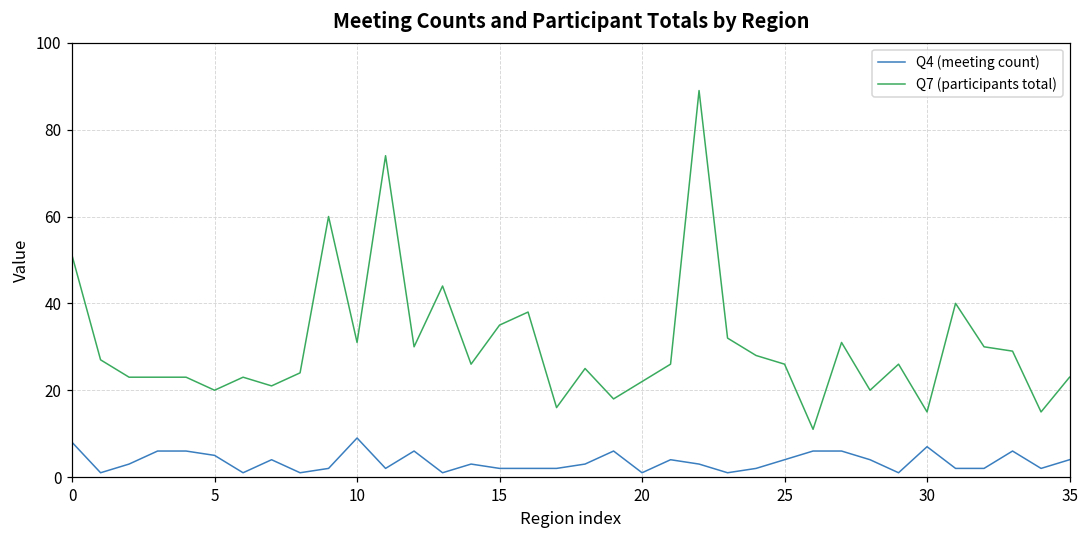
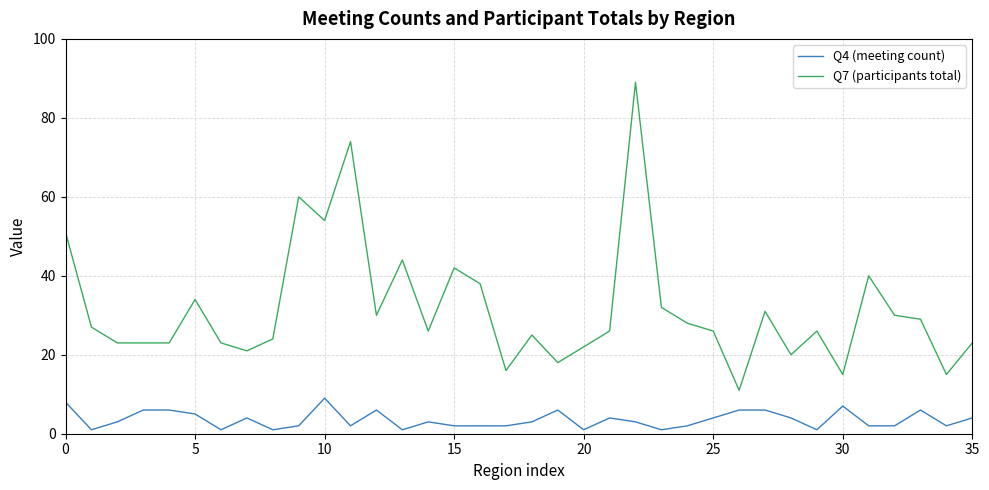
  {
    "Q4 (meeting count)": {
      "0": 8,
      "5": 5,
      "10": 9,
      "15": 2,
      "20": 1,
      "25": 4,
      "30": 7,
      "35": 4
    },
    "Q7 (participants total)": {
      "0": 51,
-     "5": 20,
-     "10": 31,
-     "15": 35,
+     "5": 34,
+     "10": 54,
+     "15": 42,
      "20": 22,
      "25": 26,
      "30": 15,
      "35": 23
    }
  }
